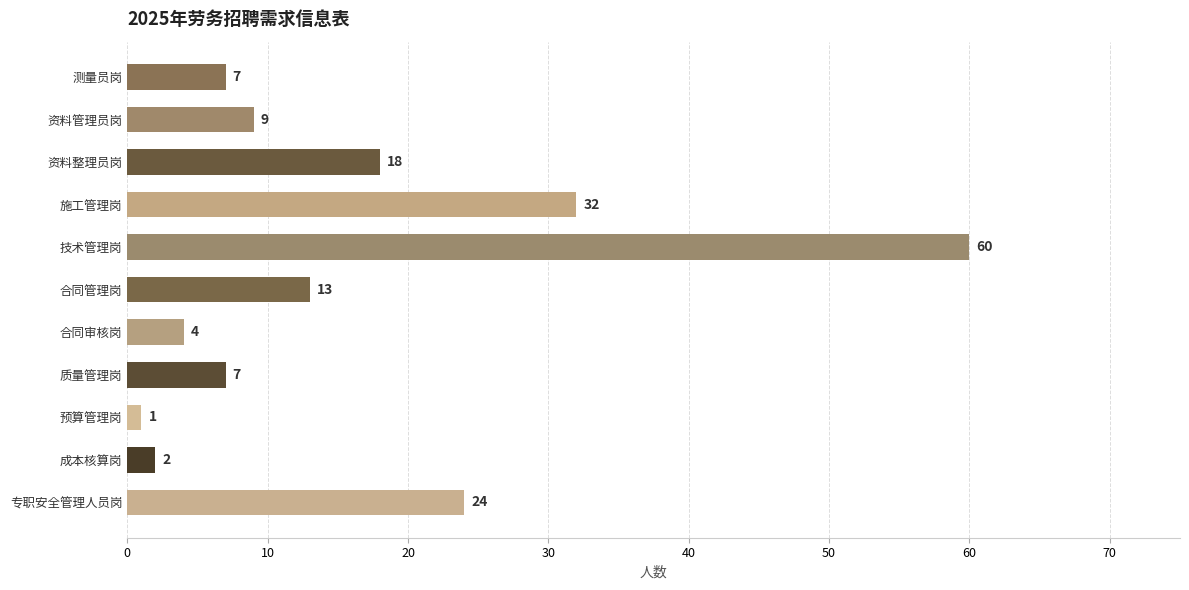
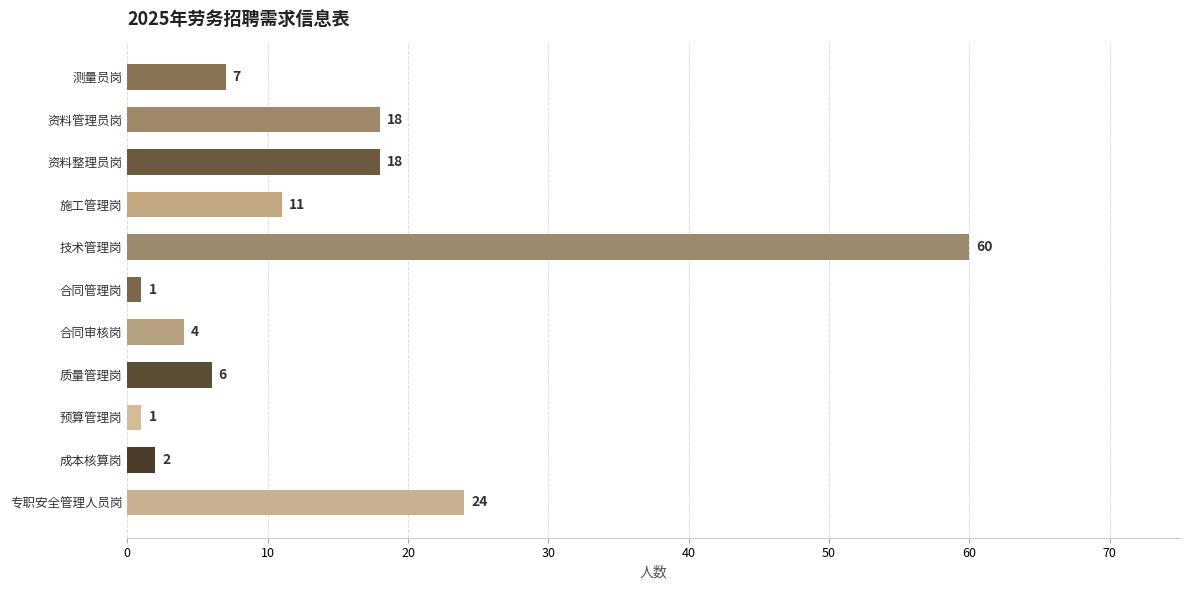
  {
    "测量员岗": 7,
-   "资料管理员岗": 9,
+   "资料管理员岗": 18,
    "资料整理员岗": 18,
-   "施工管理岗": 32,
+   "施工管理岗": 11,
    "技术管理岗": 60,
-   "合同管理岗": 13,
+   "合同管理岗": 1,
    "合同审核岗": 4,
-   "质量管理岗": 7,
+   "质量管理岗": 6,
    "预算管理岗": 1,
    "成本核算岗": 2,
    "专职安全管理人员岗": 24
  }
